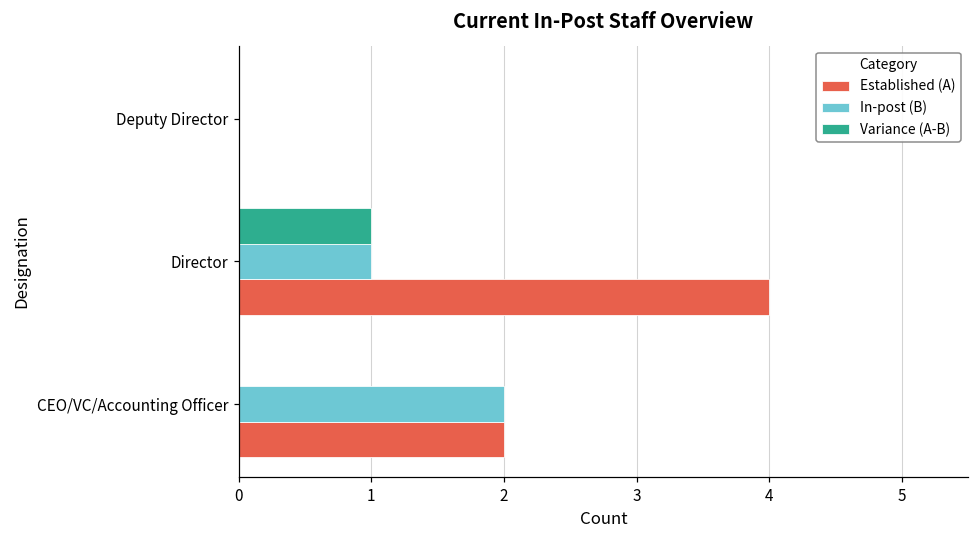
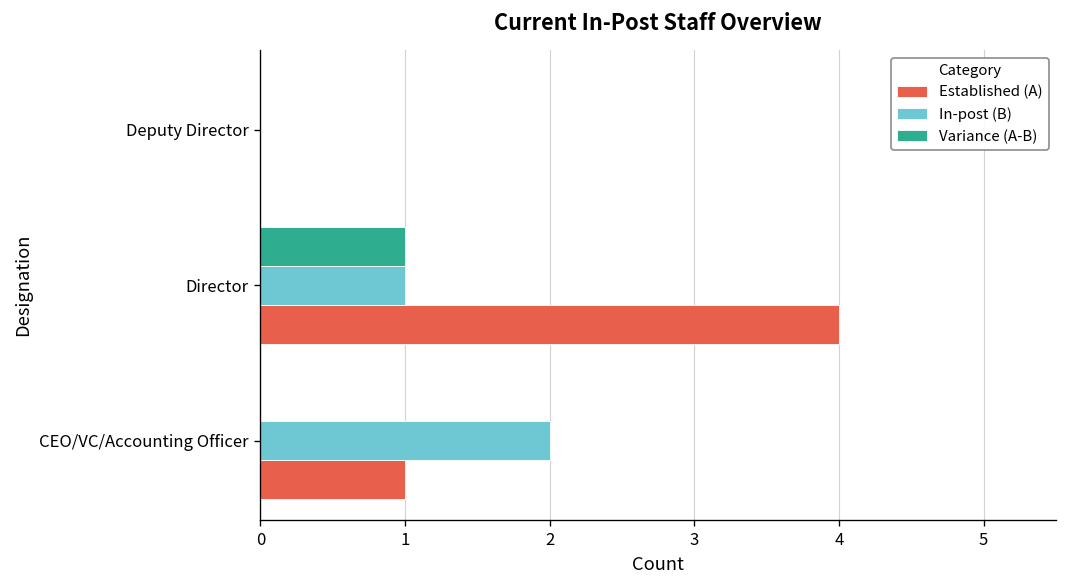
  {
    "Established (A)": {
      "Deputy Director": 0,
      "Director": 4,
-     "CEO/VC/Accounting Officer": 2
+     "CEO/VC/Accounting Officer": 1
    },
    "In-post (B)": {
      "Deputy Director": 0,
      "Director": 1,
      "CEO/VC/Accounting Officer": 2
    },
    "Variance (A-B)": {
      "Deputy Director": 0,
      "Director": 1,
      "CEO/VC/Accounting Officer": 0
    }
  }
